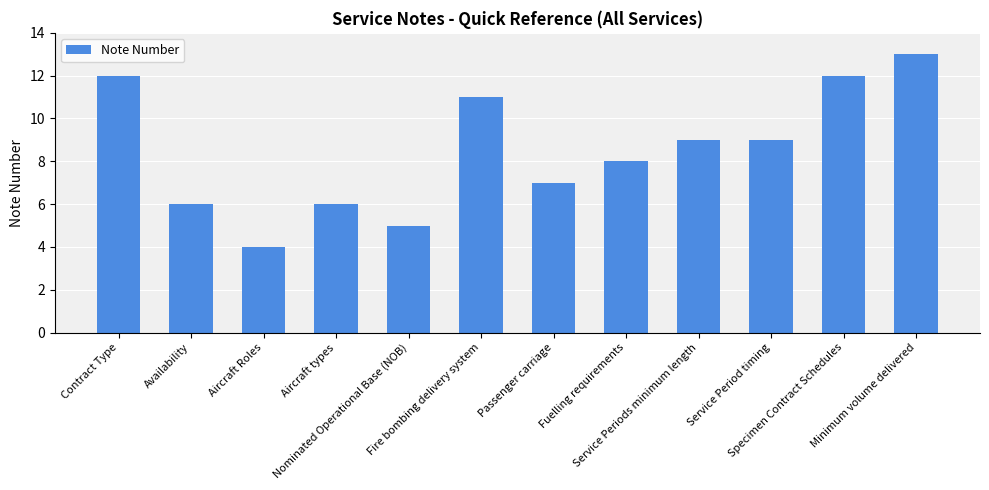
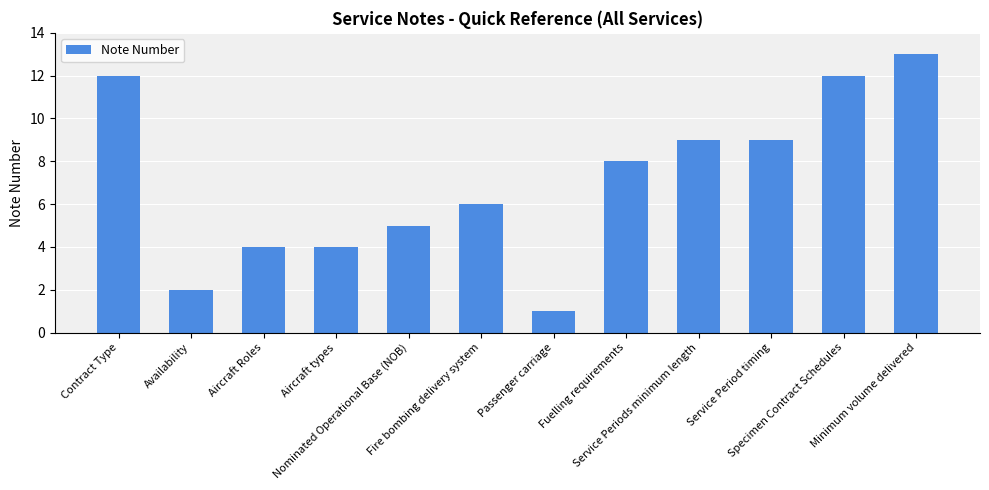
  {
    "Contract Type": 12,
-   "Availability": 6,
+   "Availability": 2,
    "Aircraft Roles": 4,
-   "Aircraft types": 6,
+   "Aircraft types": 4,
    "Nominated Operational Base (NOB)": 5,
-   "Fire bombing delivery system": 11,
-   "Passenger carriage": 7,
+   "Fire bombing delivery system": 6,
+   "Passenger carriage": 1,
    "Fuelling requirements": 8,
    "Service Periods minimum length": 9,
    "Service Period timing": 9,
    "Specimen Contract Schedules": 12,
    "Minimum volume delivered": 13
  }
